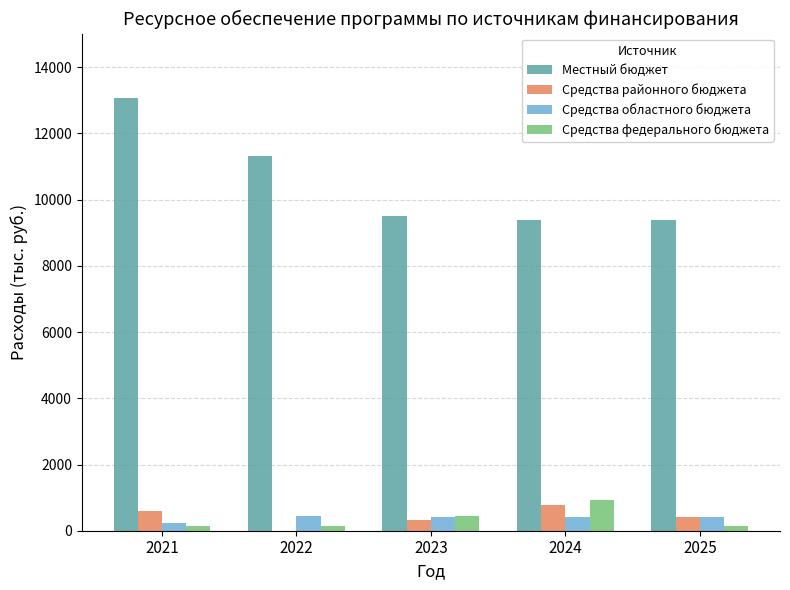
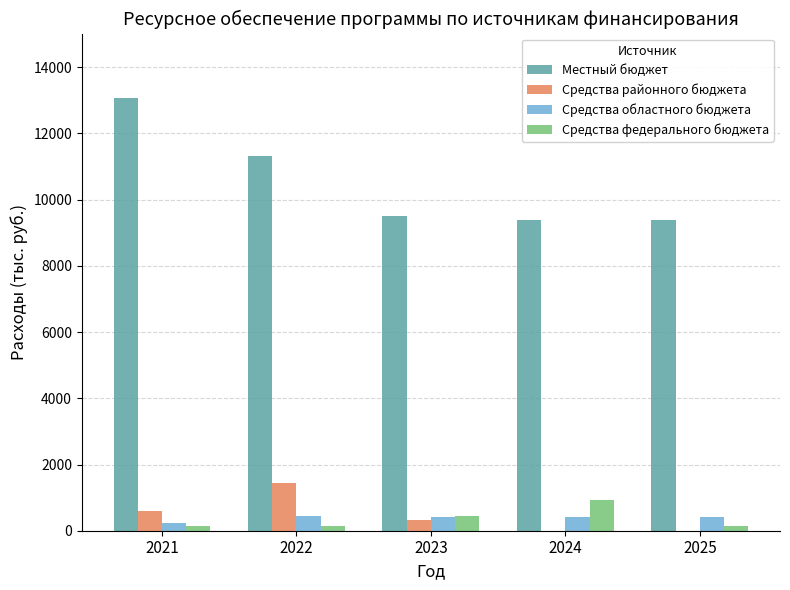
  {
    "Средства районного бюджета": {
      "2021": 600,
-     "2022": 0,
+     "2022": 1400,
      "2023": 300,
-     "2024": 800,
-     "2025": 400
+     "2024": 0,
+     "2025": 0
    },
    "Средства федерального бюджета": {
      "2021": 100,
      "2022": 100,
      "2023": 500,
      "2024": 900,
      "2025": 200
    }
  }
